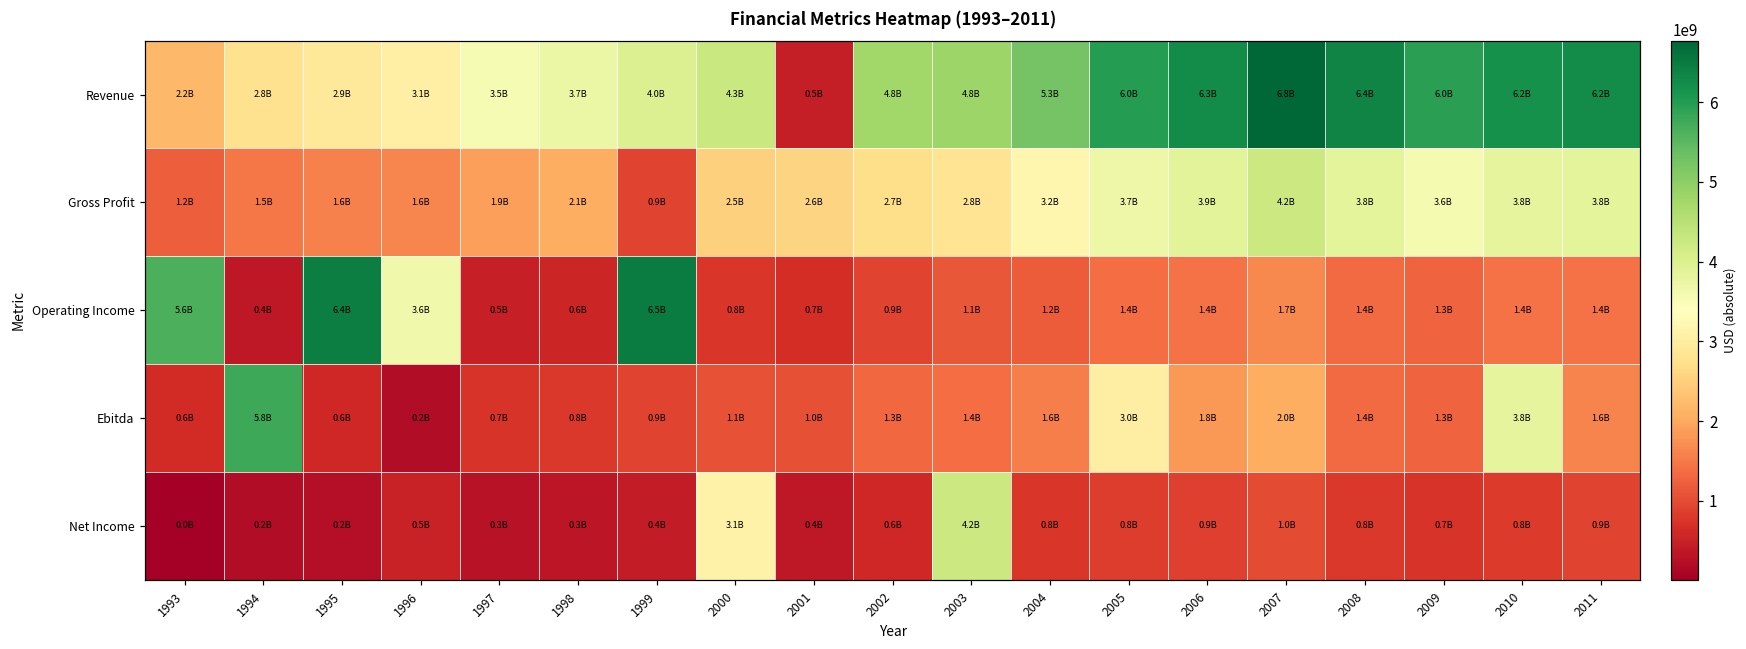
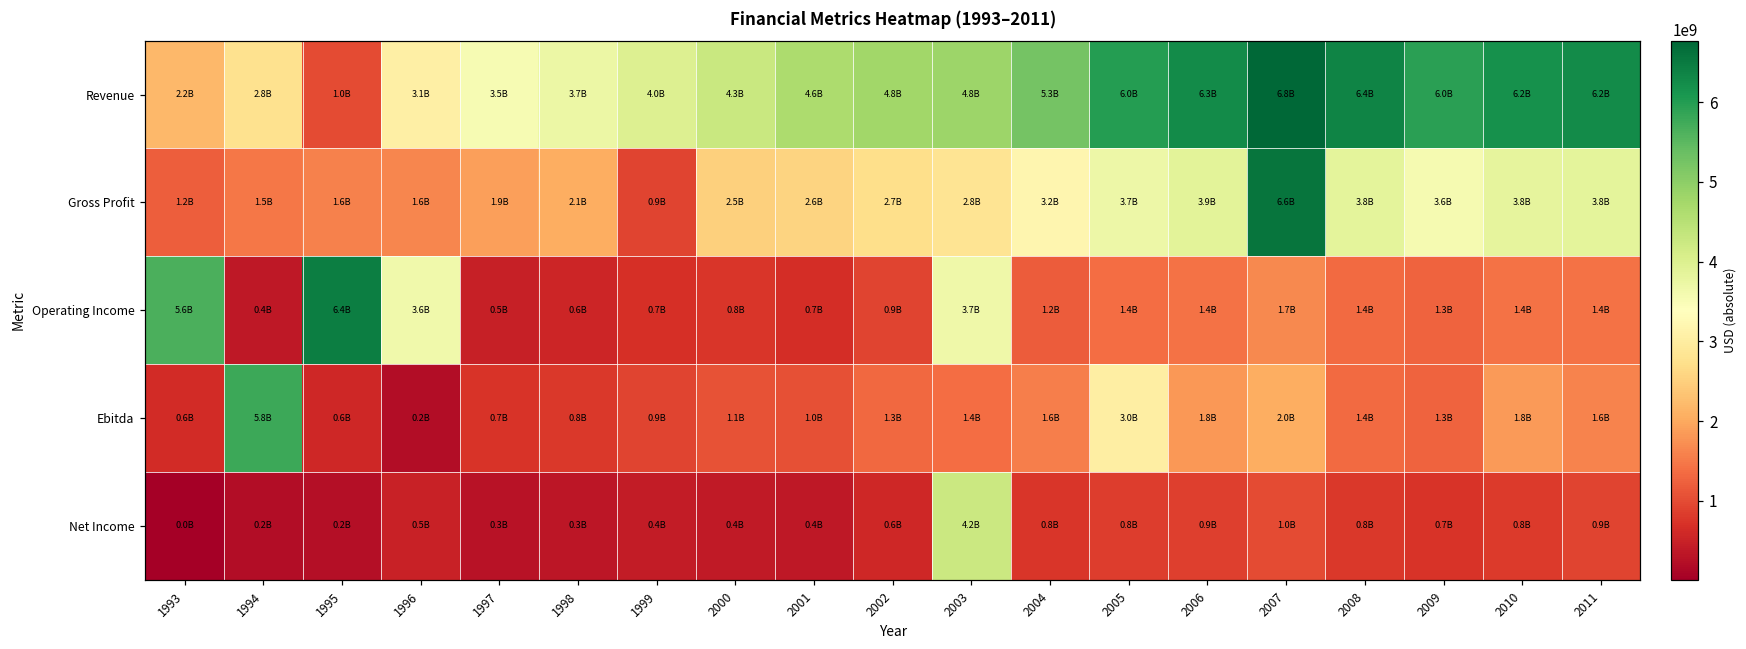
  {
    "Revenue": {
      "1993": "2.2B",
      "1994": "2.8B",
-     "1995": "2.9B",
+     "1995": "1.0B",
      "1996": "3.1B",
      "1997": "3.5B",
      "1998": "3.7B",
      "1999": "4.0B",
      "2000": "4.3B",
-     "2001": "0.5B",
+     "2001": "4.6B",
      "2002": "4.8B",
      "2003": "4.8B",
      "2004": "5.3B",
      "2005": "6.0B",
      "2006": "6.3B",
      "2007": "6.8B",
      "2008": "6.4B",
      "2009": "6.0B",
      "2010": "6.2B",
      "2011": "6.2B"
    },
    "Gross Profit": {
      "1993": "1.2B",
      "1994": "1.5B",
      "1995": "1.6B",
      "1996": "1.6B",
      "1997": "1.9B",
      "1998": "2.1B",
      "1999": "0.9B",
      "2000": "2.5B",
      "2001": "2.6B",
      "2002": "2.7B",
      "2003": "2.8B",
      "2004": "3.2B",
      "2005": "3.7B",
      "2006": "3.9B",
-     "2007": "4.2B",
+     "2007": "6.6B",
      "2008": "3.8B",
      "2009": "3.6B",
      "2010": "3.8B",
      "2011": "3.8B"
    },
    "Operating Income": {
      "1993": "5.6B",
      "1994": "0.4B",
      "1995": "6.4B",
      "1996": "3.6B",
      "1997": "0.5B",
      "1998": "0.6B",
-     "1999": "6.5B",
+     "1999": "0.7B",
      "2000": "0.8B",
      "2001": "0.7B",
      "2002": "0.9B",
-     "2003": "1.1B",
+     "2003": "3.7B",
      "2004": "1.2B",
      "2005": "1.4B",
      "2006": "1.4B",
      "2007": "1.7B",
      "2008": "1.4B",
      "2009": "1.3B",
      "2010": "1.4B",
      "2011": "1.4B"
    },
    "Ebitda": {
      "1993": "0.6B",
      "1994": "5.8B",
      "1995": "0.6B",
      "1996": "0.2B",
      "1997": "0.7B",
      "1998": "0.8B",
      "1999": "0.9B",
      "2000": "1.1B",
      "2001": "1.0B",
      "2002": "1.3B",
      "2003": "1.4B",
      "2004": "1.6B",
      "2005": "3.0B",
      "2006": "1.8B",
      "2007": "2.0B",
      "2008": "1.4B",
      "2009": "1.3B",
-     "2010": "3.8B",
+     "2010": "1.8B",
      "2011": "1.6B"
    },
    "Net Income": {
      "1993": "0.0B",
      "1994": "0.2B",
      "1995": "0.2B",
      "1996": "0.5B",
      "1997": "0.3B",
      "1998": "0.3B",
      "1999": "0.4B",
-     "2000": "3.1B",
+     "2000": "0.4B",
      "2001": "0.4B",
      "2002": "0.6B",
      "2003": "4.2B",
      "2004": "0.8B",
      "2005": "0.8B",
      "2006": "0.9B",
      "2007": "1.0B",
      "2008": "0.8B",
      "2009": "0.7B",
      "2010": "0.8B",
      "2011": "0.9B"
    }
  }
